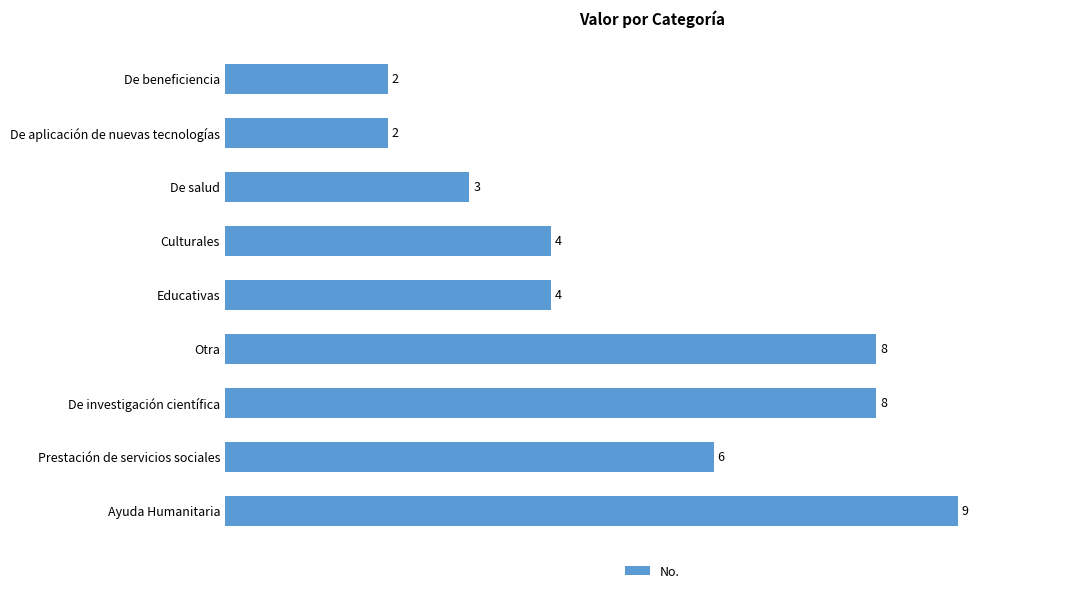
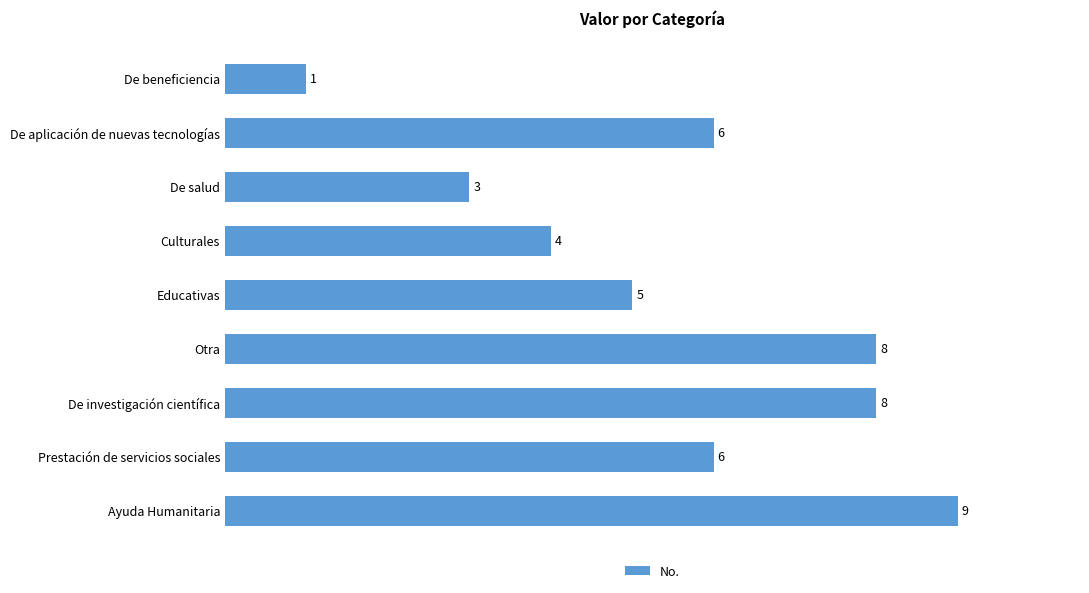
  {
-   "De beneficiencia": 2,
-   "De aplicación de nuevas tecnologías": 2,
+   "De beneficiencia": 1,
+   "De aplicación de nuevas tecnologías": 6,
    "De salud": 3,
    "Culturales": 4,
-   "Educativas": 4,
+   "Educativas": 5,
    "Otra": 8,
    "De investigación científica": 8,
    "Prestación de servicios sociales": 6,
    "Ayuda Humanitaria": 9
  }
